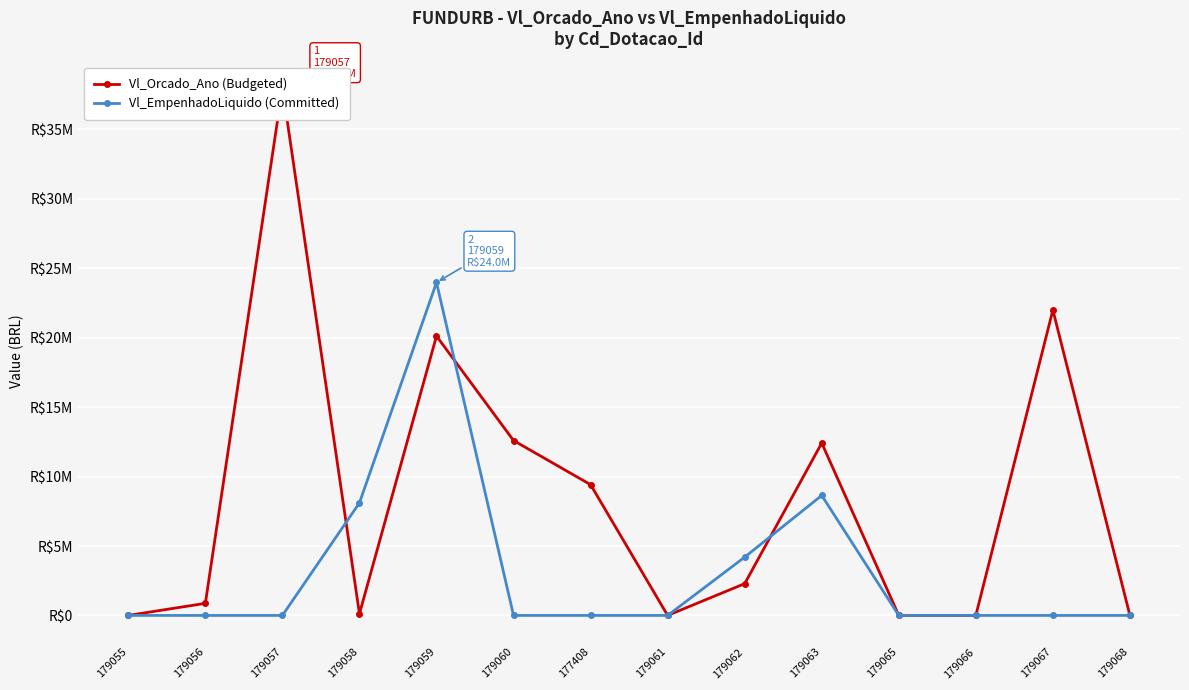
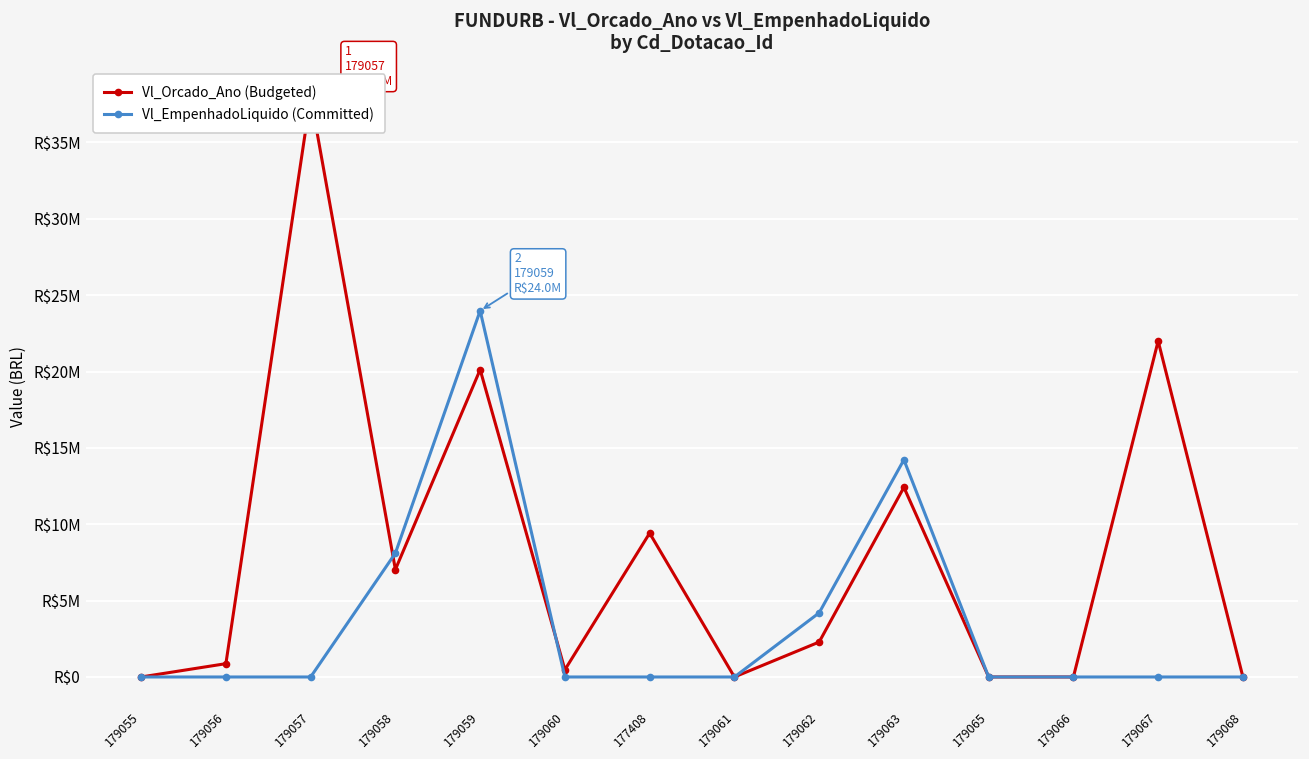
  {
    "Vl_Orcado_Ano (Budgeted)": {
      "179056": "R$900000",
-     "179058": "R$100000",
+     "179058": "R$7000000",
      "179059": "R$20100000",
-     "179060": "R$12600000",
+     "179060": "R$500000",
      "177408": "R$9400000",
      "179062": "R$2300000",
      "179063": "R$12400000",
      "179067": "R$22000000"
    },
    "Vl_EmpenhadoLiquido (Committed)": {
      "179056": "R$0",
      "179057": "R$0",
      "179058": "R$8100000",
      "179060": "R$0",
      "177408": "R$0",
      "179062": "R$4200000",
-     "179063": "R$8600000",
+     "179063": "R$14200000",
      "179067": "R$0"
    }
  }
